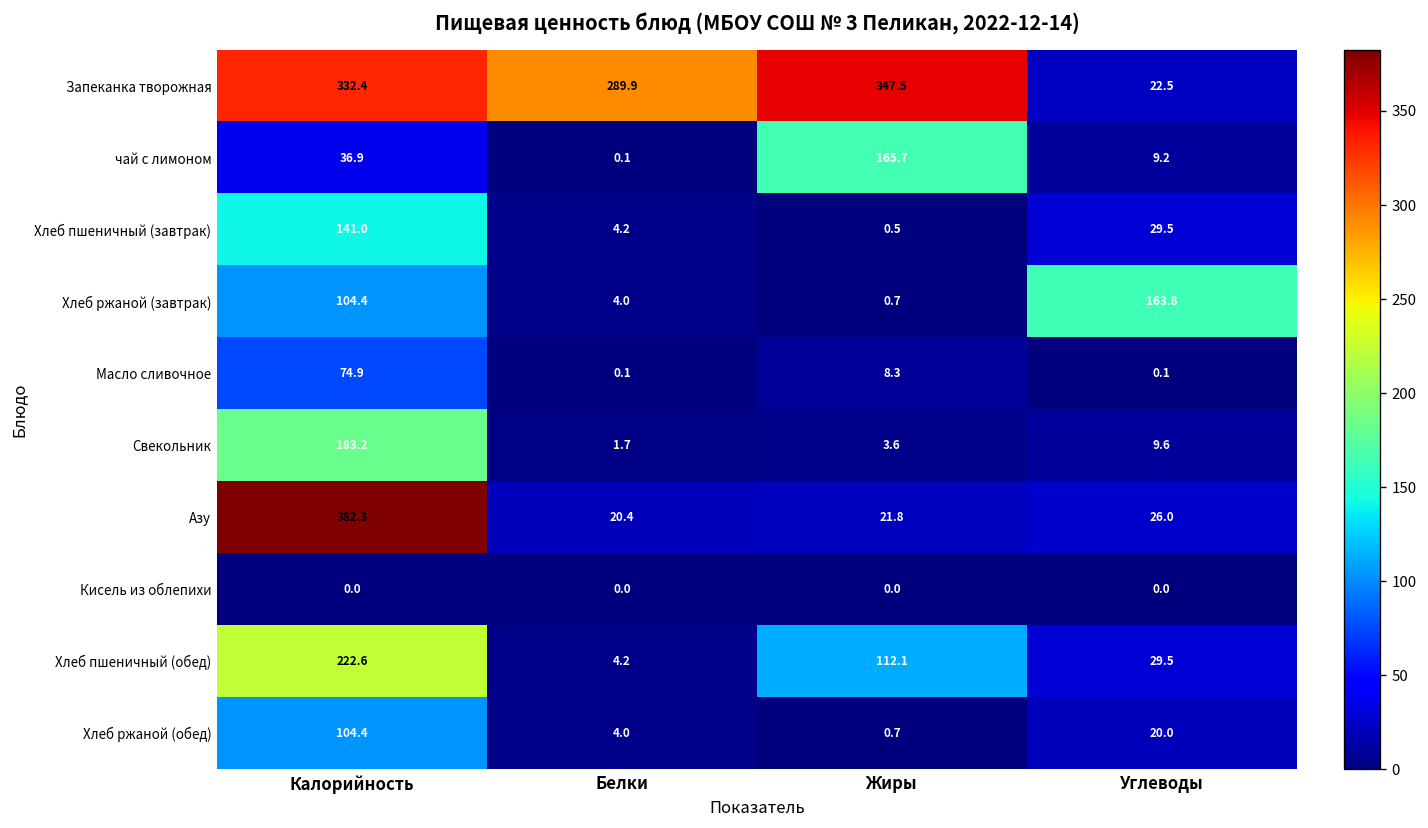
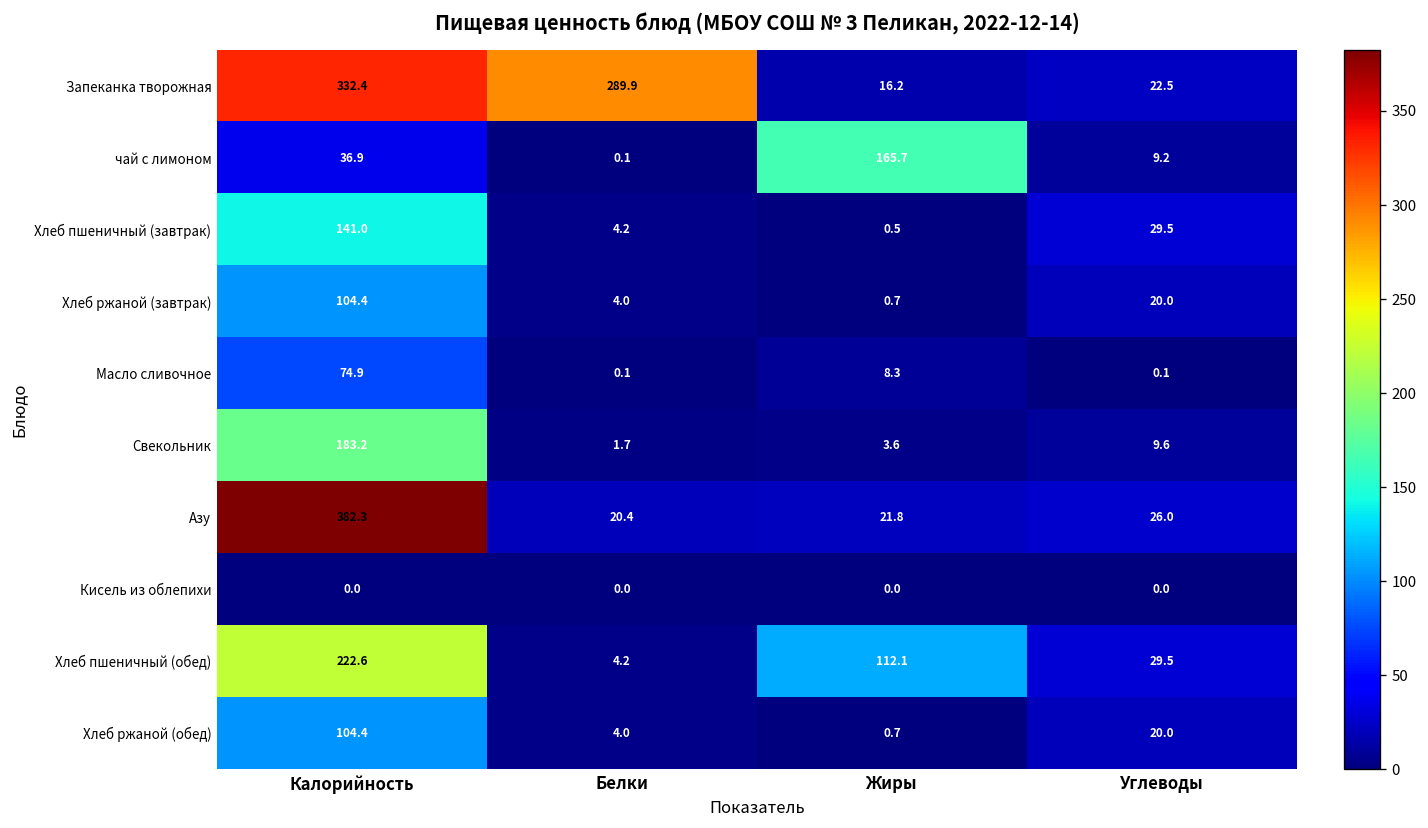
  {
    "Запеканка творожная": {
      "Калорийность": 332.4,
      "Белки": 289.9,
-     "Жиры": 347.5,
+     "Жиры": 16.2,
      "Углеводы": 22.5
    },
    "чай с лимоном": {
      "Калорийность": 36.9,
      "Белки": 0.1,
      "Жиры": 165.7,
      "Углеводы": 9.2
    },
    "Хлеб пшеничный (завтрак)": {
      "Калорийность": 141.0,
      "Белки": 4.2,
      "Жиры": 0.5,
      "Углеводы": 29.5
    },
    "Хлеб ржаной (завтрак)": {
      "Калорийность": 104.4,
      "Белки": 4.0,
      "Жиры": 0.7,
-     "Углеводы": 163.8
+     "Углеводы": 20.0
    },
    "Масло сливочное": {
      "Калорийность": 74.9,
      "Белки": 0.1,
      "Жиры": 8.3,
      "Углеводы": 0.1
    },
    "Свекольник": {
      "Калорийность": 183.2,
      "Белки": 1.7,
      "Жиры": 3.6,
      "Углеводы": 9.6
    },
    "Азу": {
      "Калорийность": 382.3,
      "Белки": 20.4,
      "Жиры": 21.8,
      "Углеводы": 26.0
    },
    "Кисель из облепихи": {
      "Калорийность": 0.0,
      "Белки": 0.0,
      "Жиры": 0.0,
      "Углеводы": 0.0
    },
    "Хлеб пшеничный (обед)": {
      "Калорийность": 222.6,
      "Белки": 4.2,
      "Жиры": 112.1,
      "Углеводы": 29.5
    },
    "Хлеб ржаной (обед)": {
      "Калорийность": 104.4,
      "Белки": 4.0,
      "Жиры": 0.7,
      "Углеводы": 20.0
    }
  }
